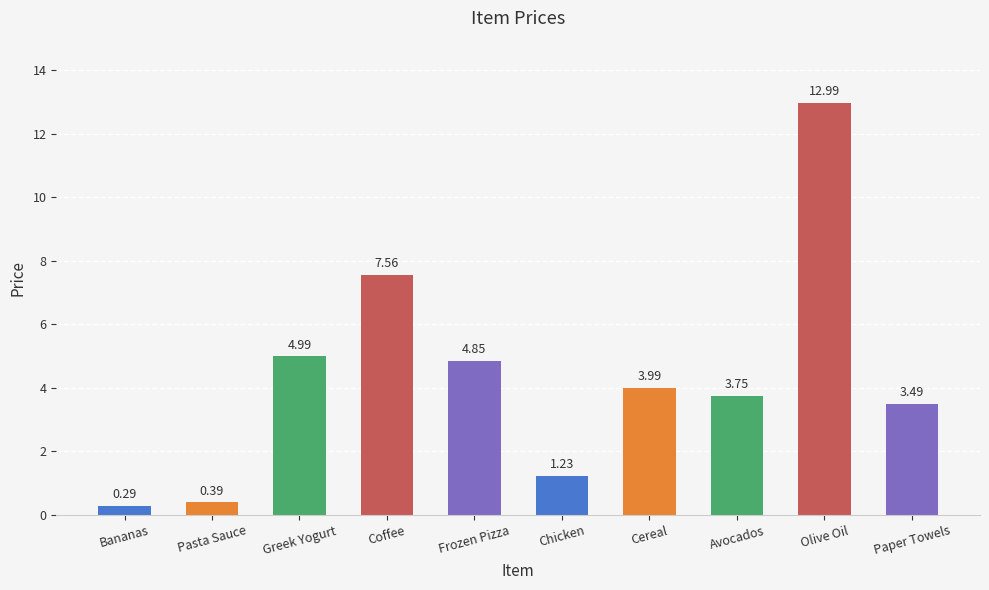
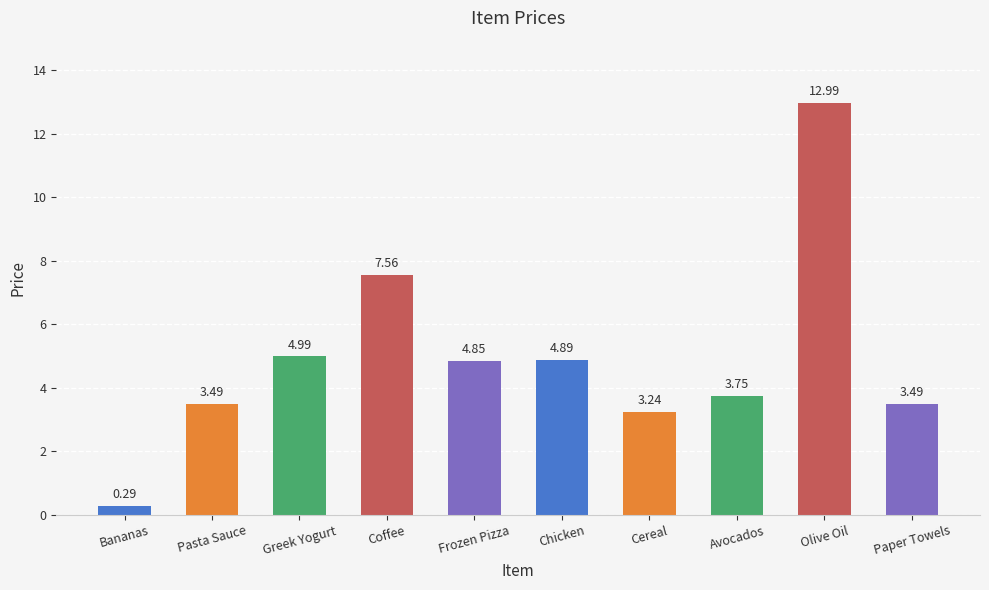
  {
    "Bananas": 0.29,
-   "Pasta Sauce": 0.39,
+   "Pasta Sauce": 3.49,
    "Greek Yogurt": 4.99,
    "Coffee": 7.56,
    "Frozen Pizza": 4.85,
-   "Chicken": 1.23,
-   "Cereal": 3.99,
+   "Chicken": 4.89,
+   "Cereal": 3.24,
    "Avocados": 3.75,
    "Olive Oil": 12.99,
    "Paper Towels": 3.49
  }
